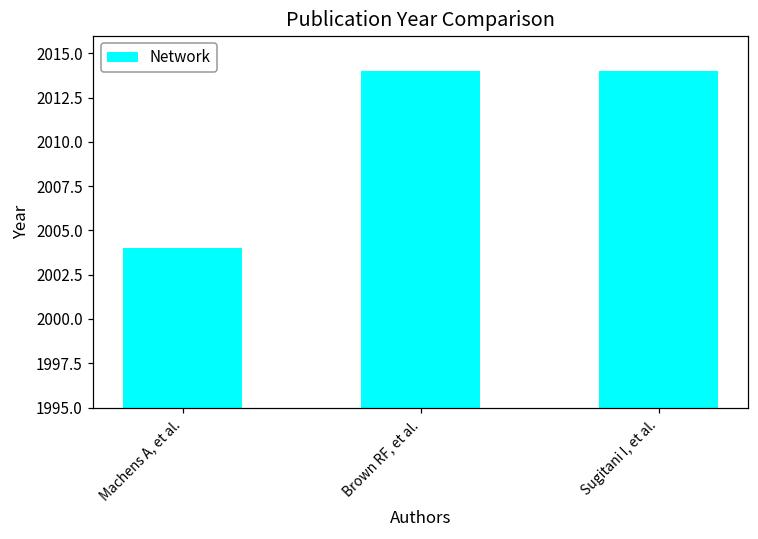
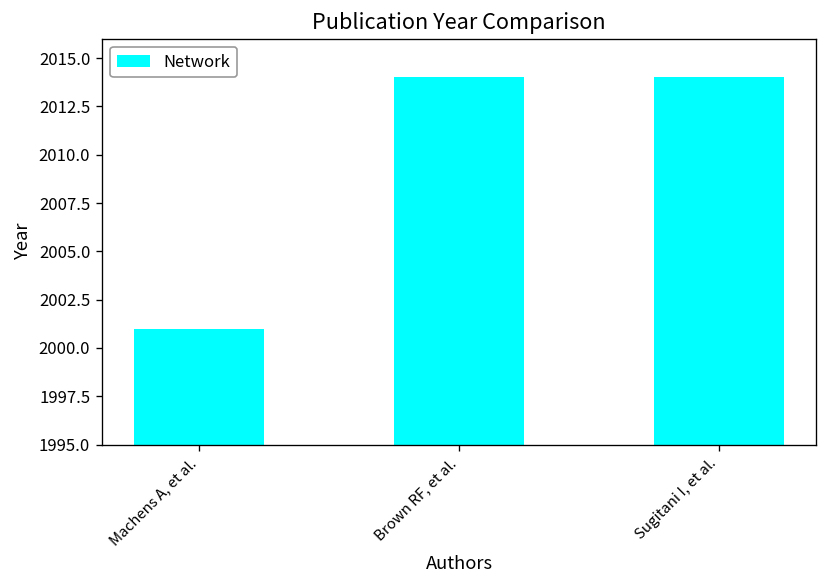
  {
-   "Machens A, et al.": 2004,
+   "Machens A, et al.": 2001,
    "Brown RF, et al.": 2014,
    "Sugitani I, et al.": 2014
  }
